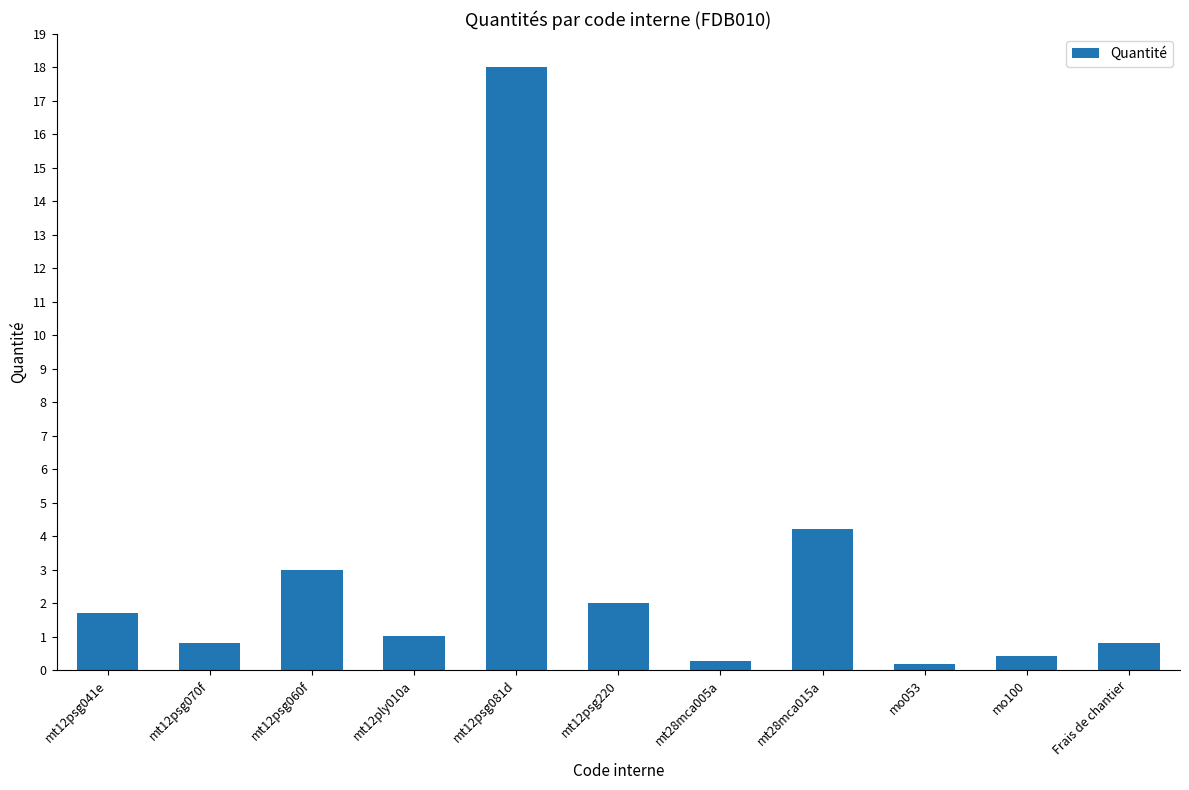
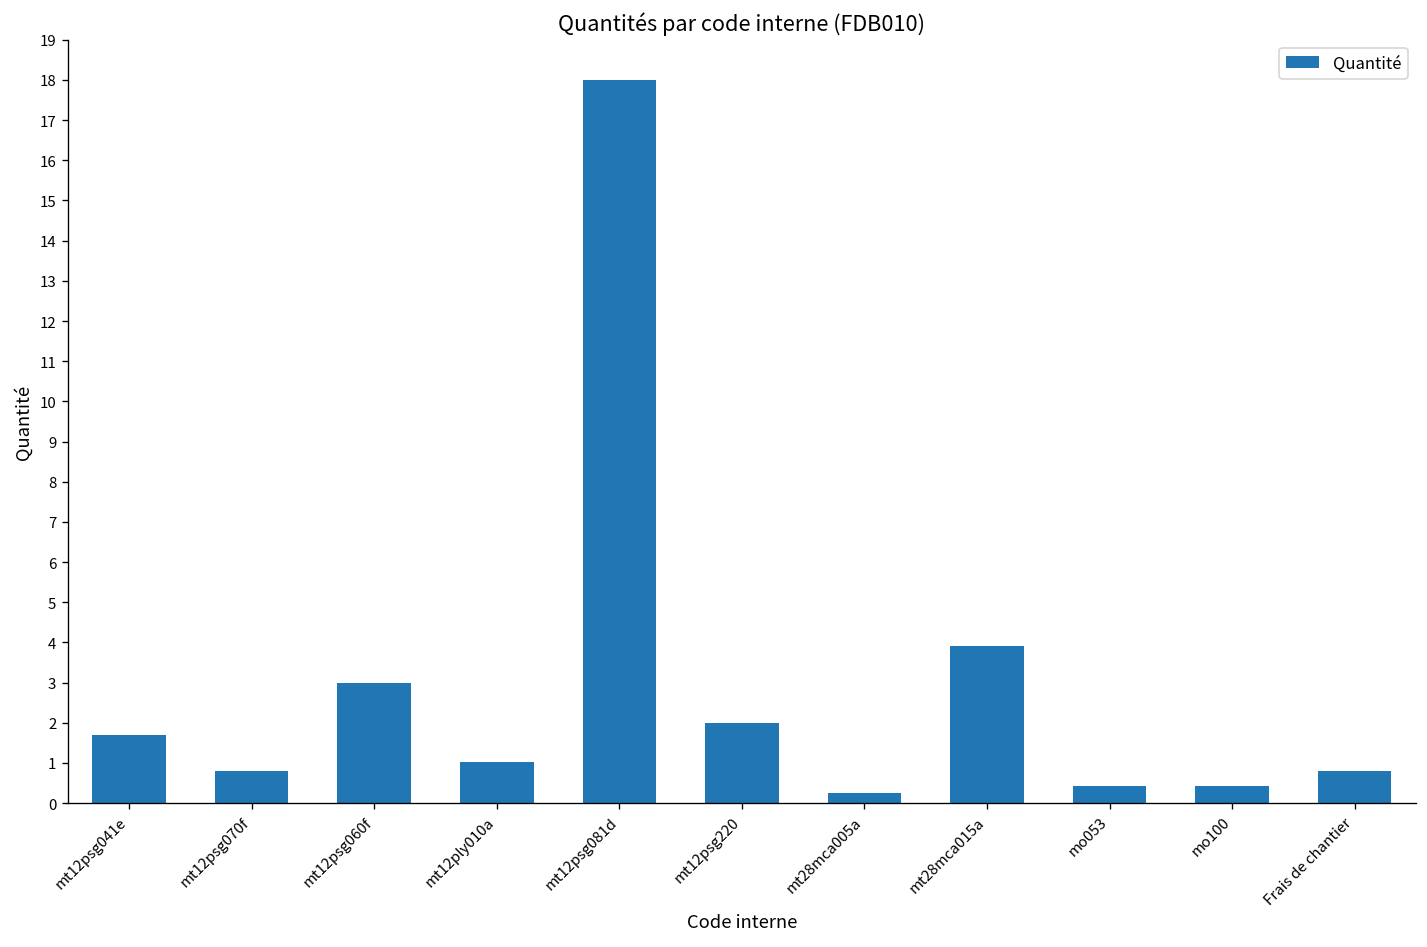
  {
    "mt12psg041e": 1.7,
    "mt12psg070f": 0.8,
    "mt12psg060f": 3.0,
    "mt12ply010a": 1.0,
    "mt12psg081d": 18.0,
    "mt12psg220": 2.0,
    "mt28mca005a": 0.3,
-   "mt28mca015a": 4.2,
-   "mo053": 0.2,
+   "mt28mca015a": 3.9,
+   "mo053": 0.4,
    "mo100": 0.4,
    "Frais de chantier": 0.8
  }
